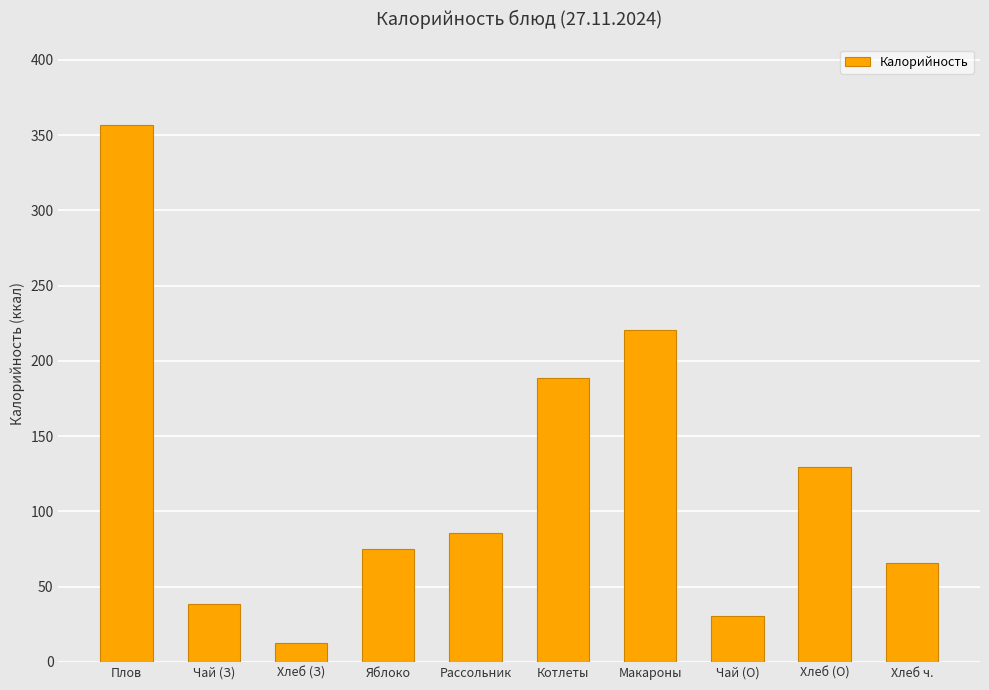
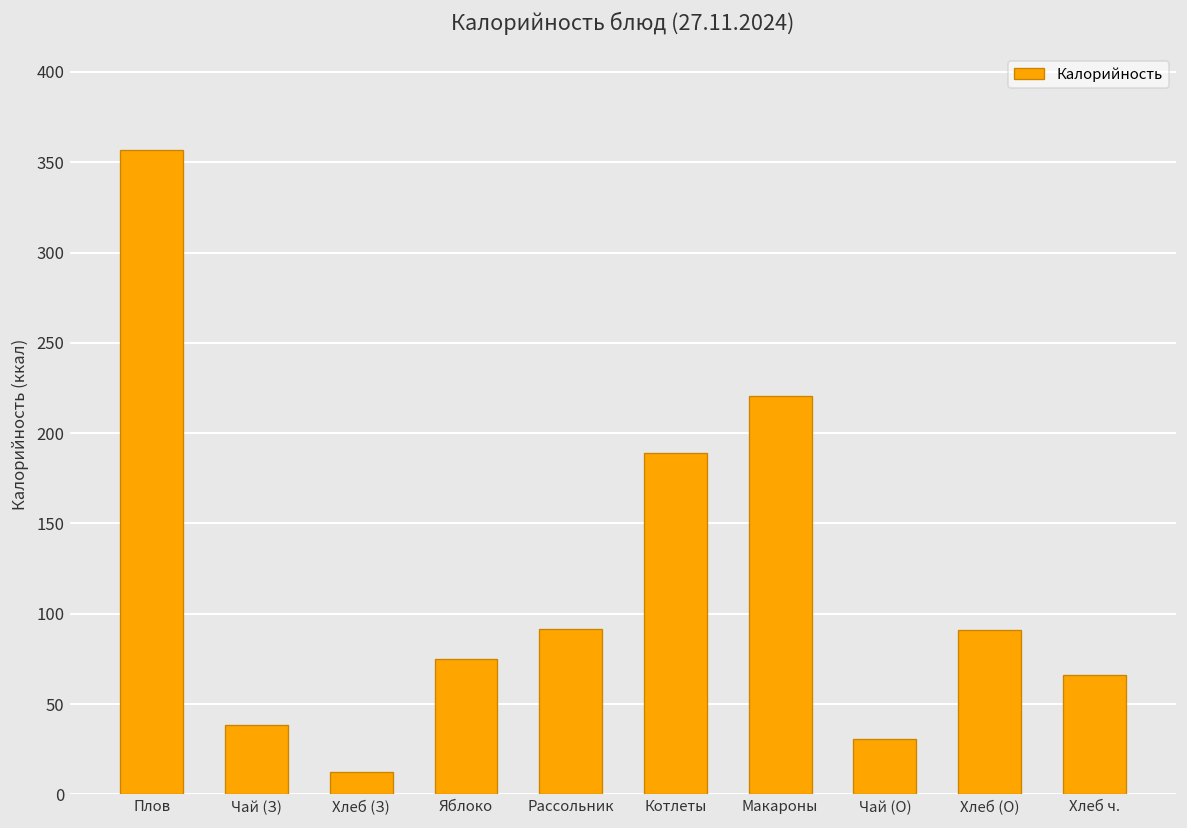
  {
    "Плов": 357,
    "Чай (З)": 39,
    "Хлеб (З)": 13,
    "Яблоко": 75,
-   "Рассольник": 86,
+   "Рассольник": 92,
    "Котлеты": 189,
    "Макароны": 220,
    "Чай (О)": 31,
-   "Хлеб (О)": 130,
+   "Хлеб (О)": 91,
    "Хлеб ч.": 66
  }
